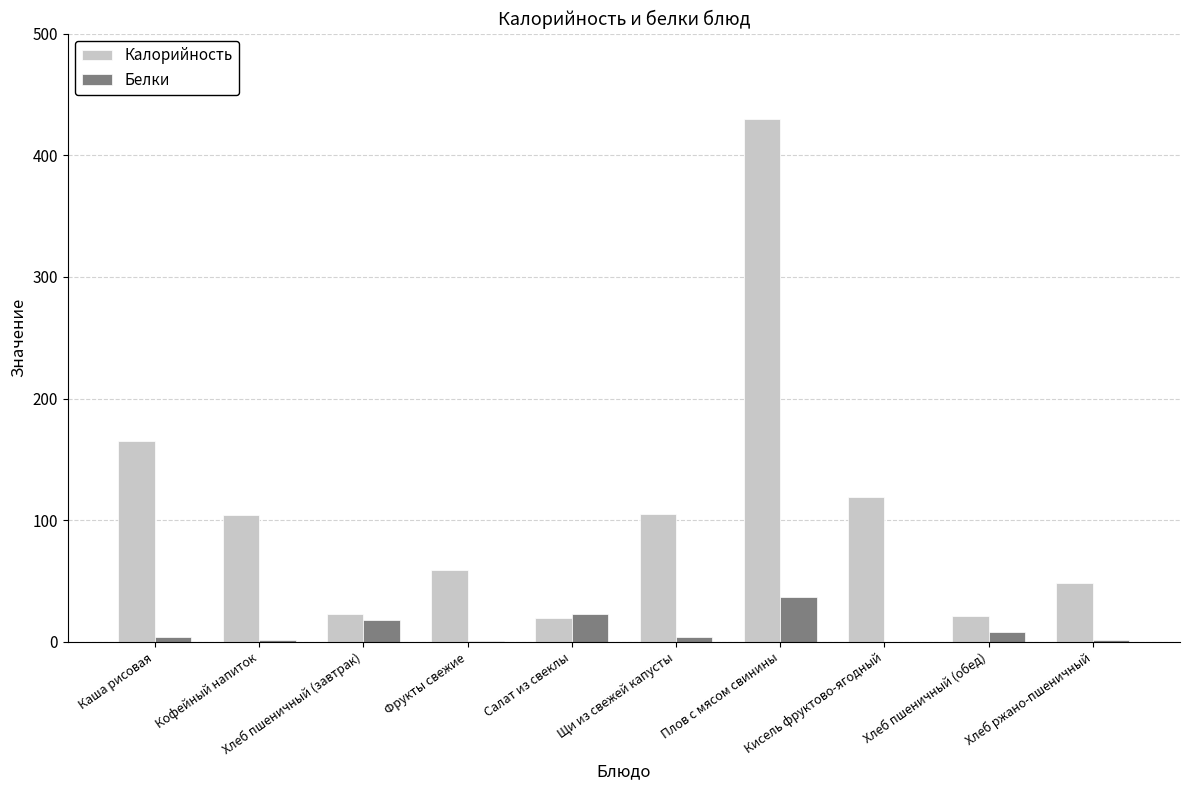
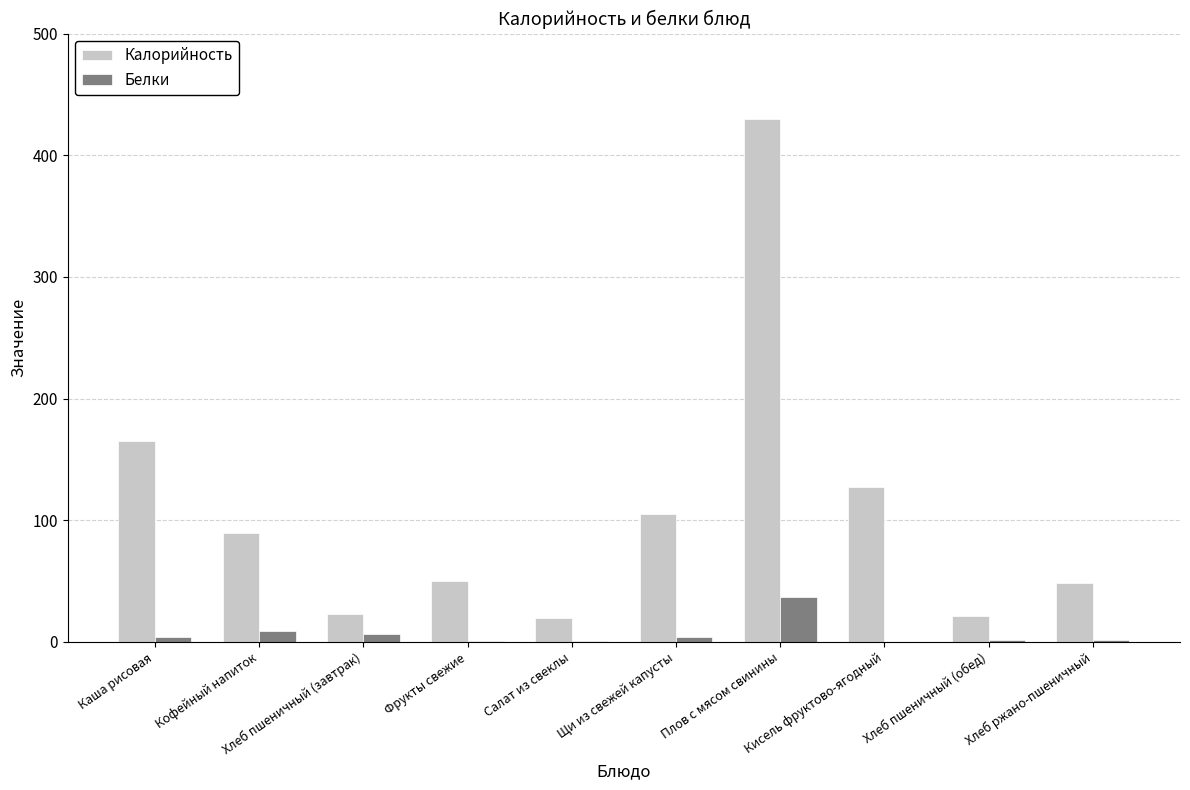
  {
    "Калорийность": {
      "Каша рисовая": 165,
-     "Кофейный напиток": 104,
+     "Кофейный напиток": 89,
      "Хлеб пшеничный (завтрак)": 23,
-     "Фрукты свежие": 59,
+     "Фрукты свежие": 50,
      "Салат из свеклы": 20,
      "Щи из свежей капусты": 105,
      "Плов с мясом свинины": 430,
-     "Кисель фруктово-ягодный": 119,
+     "Кисель фруктово-ягодный": 127,
      "Хлеб пшеничный (обед)": 21,
      "Хлеб ржано-пшеничный": 48
    },
    "Белки": {
      "Каша рисовая": 4,
-     "Кофейный напиток": 2,
-     "Хлеб пшеничный (завтрак)": 18,
-     "Салат из свеклы": 23,
+     "Кофейный напиток": 9,
+     "Хлеб пшеничный (завтрак)": 6,
+     "Салат из свеклы": 1,
      "Щи из свежей капусты": 4,
      "Плов с мясом свинины": 36,
-     "Хлеб пшеничный (обед)": 9
+     "Хлеб пшеничный (обед)": 1
    }
  }
